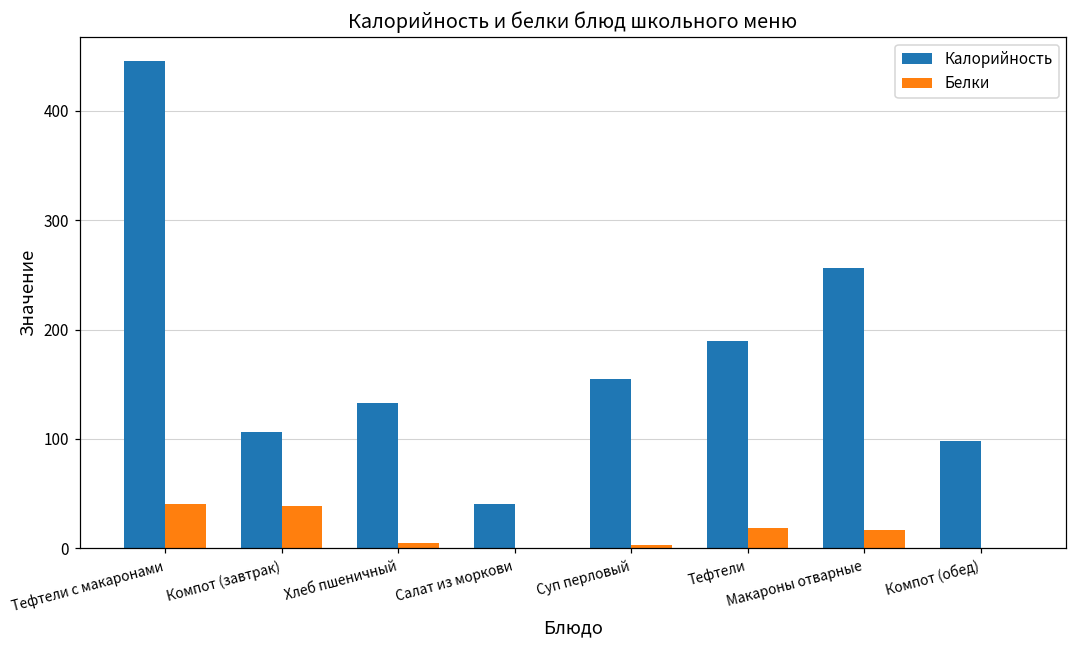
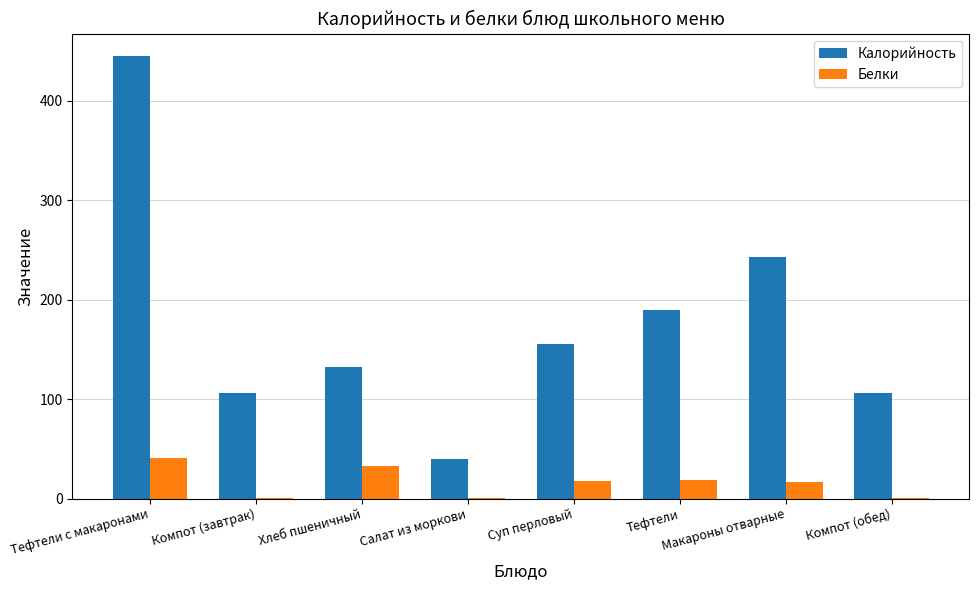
  {
    "Калорийность": {
      "Тефтели с макаронами": 450,
      "Компот (завтрак)": 110,
      "Хлеб пшеничный": 130,
      "Салат из моркови": 40,
      "Суп перловый": 150,
      "Тефтели": 190,
-     "Макароны отварные": 260,
-     "Компот (обед)": 100
+     "Макароны отварные": 240,
+     "Компот (обед)": 110
    },
    "Белки": {
      "Тефтели с макаронами": 40,
-     "Компот (завтрак)": 40,
-     "Хлеб пшеничный": 10,
-     "Суп перловый": 0,
+     "Компот (завтрак)": 0,
+     "Хлеб пшеничный": 30,
+     "Суп перловый": 20,
      "Тефтели": 20,
      "Макароны отварные": 20
    }
  }
